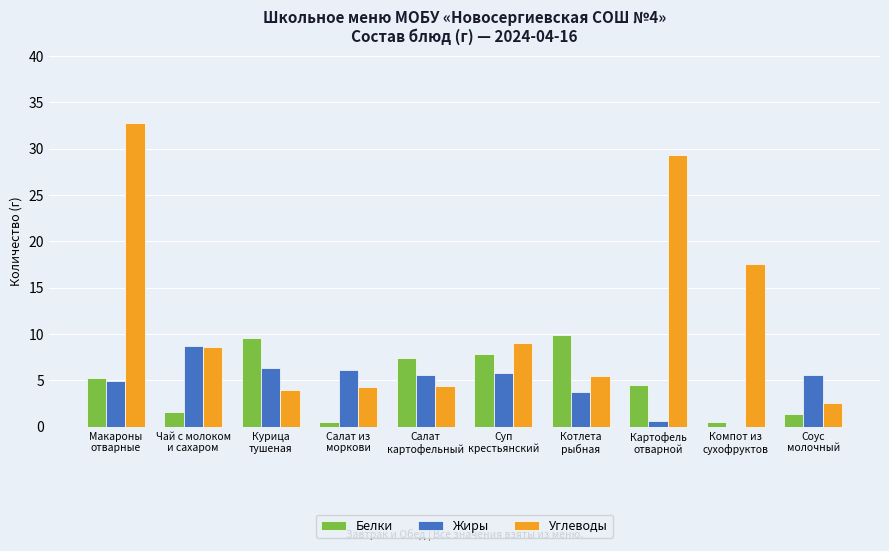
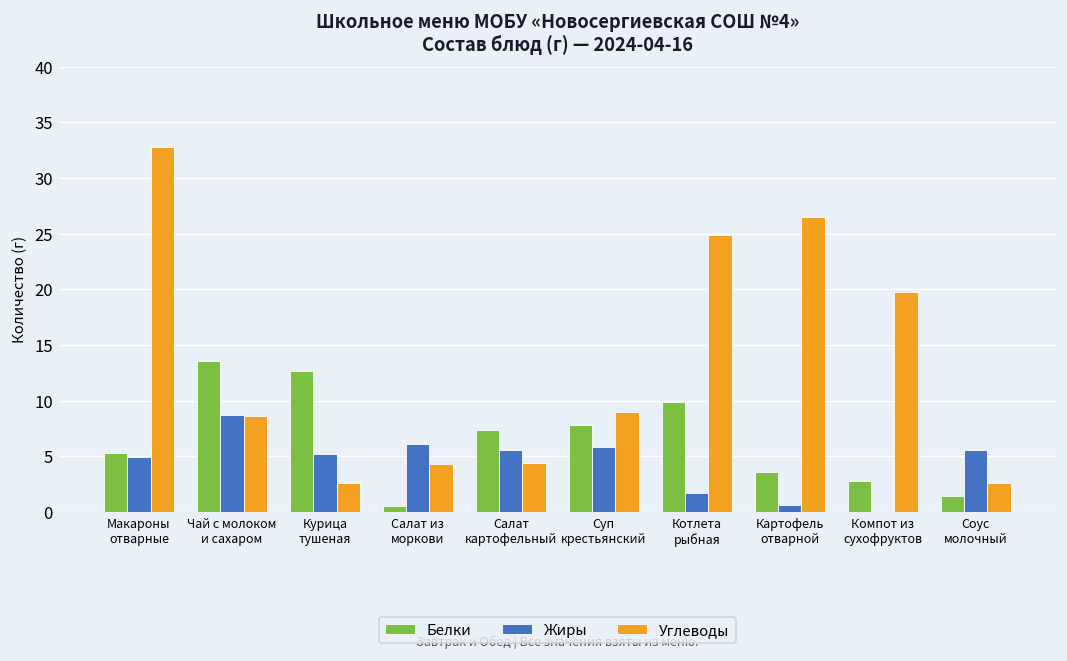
  {
    "Белки": {
      "Макароны отварные": 5,
-     "Чай с молоком и сахаром": 2,
-     "Курица тушеная": 10,
+     "Чай с молоком и сахаром": 14,
+     "Курица тушеная": 13,
      "Салат из моркови": 1,
      "Салат картофельный": 7,
      "Суп крестьянский": 8,
      "Котлета рыбная": 10,
-     "Картофель отварной": 5,
-     "Компот из сухофруктов": 1,
+     "Картофель отварной": 4,
+     "Компот из сухофруктов": 3,
      "Соус молочный": 1
    },
    "Жиры": {
      "Макароны отварные": 5,
      "Чай с молоком и сахаром": 9,
-     "Курица тушеная": 6,
+     "Курица тушеная": 5,
      "Салат из моркови": 6,
      "Салат картофельный": 6,
      "Суп крестьянский": 6,
-     "Котлета рыбная": 4,
+     "Котлета рыбная": 2,
      "Картофель отварной": 1,
      "Компот из сухофруктов": 0,
      "Соус молочный": 6
    },
    "Углеводы": {
      "Макароны отварные": 33,
      "Чай с молоком и сахаром": 9,
-     "Курица тушеная": 4,
+     "Курица тушеная": 3,
      "Салат из моркови": 4,
      "Салат картофельный": 4,
      "Суп крестьянский": 9,
-     "Котлета рыбная": 6,
-     "Картофель отварной": 29,
-     "Компот из сухофруктов": 18,
+     "Котлета рыбная": 25,
+     "Картофель отварной": 27,
+     "Компот из сухофруктов": 20,
      "Соус молочный": 3
    }
  }
